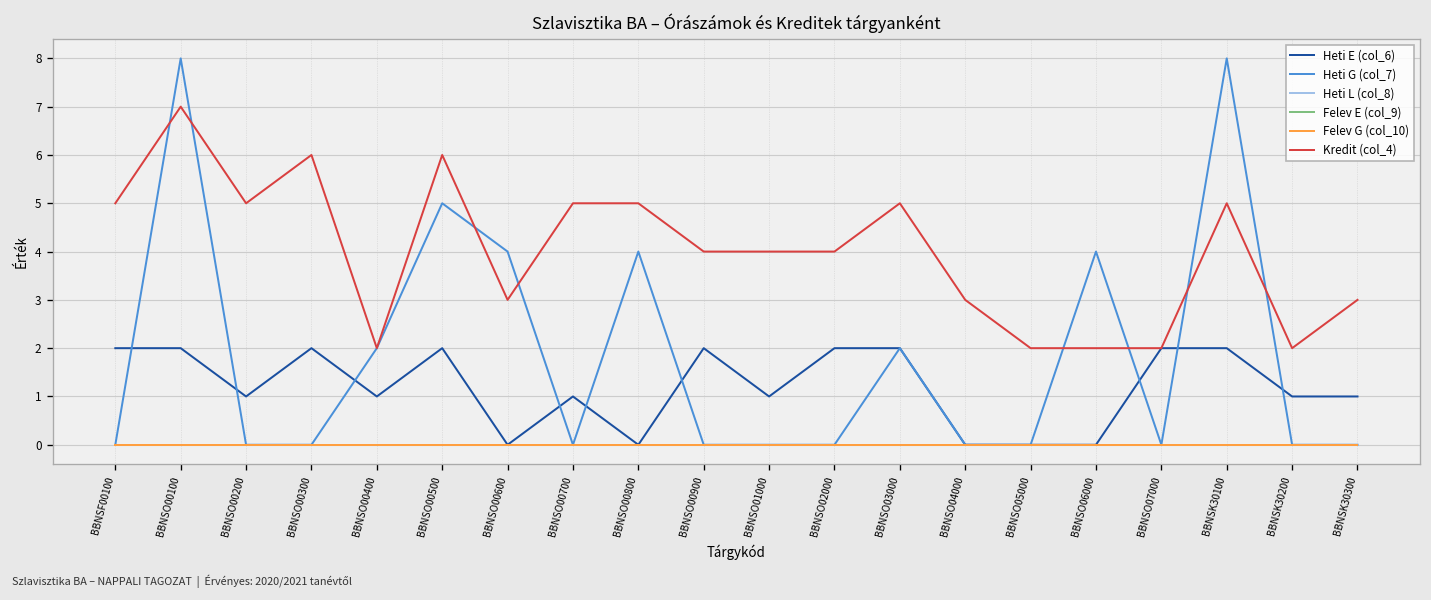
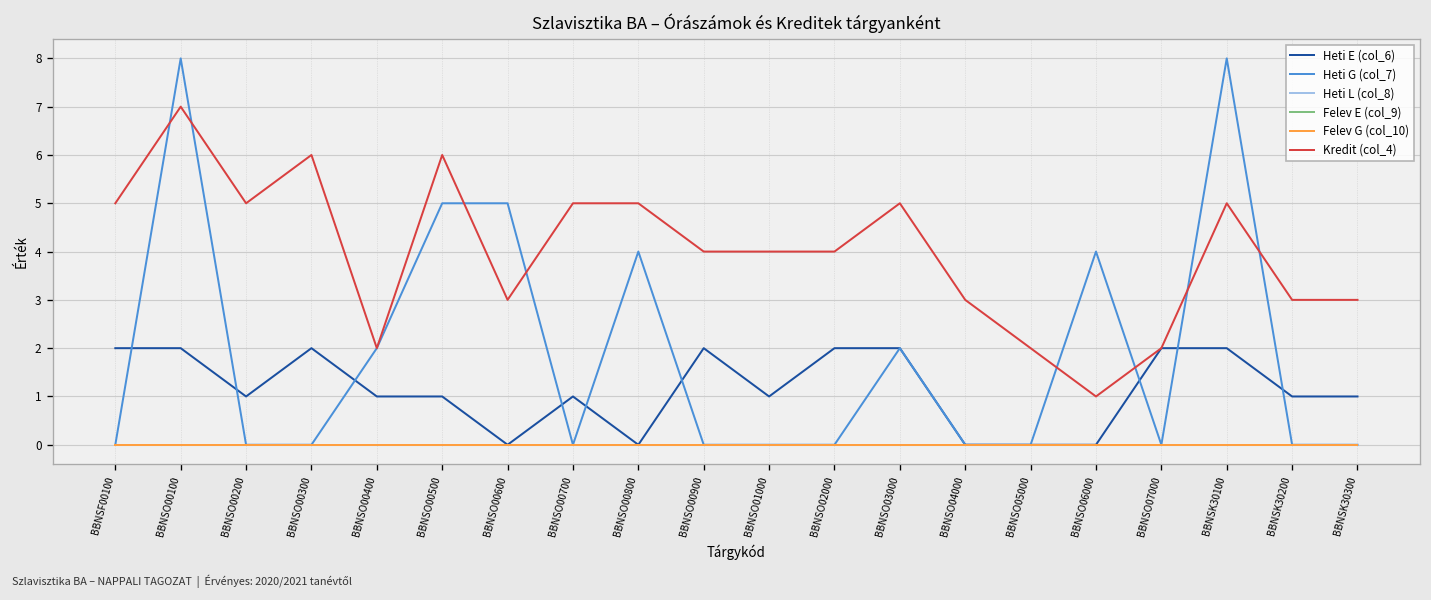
  {
    "Heti E (col_6)": {
      "BBNSF00100": 2,
      "BBNSO00100": 2,
      "BBNSO00200": 1,
      "BBNSO00300": 2,
      "BBNSO00400": 1,
-     "BBNSO00500": 2,
+     "BBNSO00500": 1,
      "BBNSO00700": 1,
      "BBNSO00900": 2,
      "BBNSO01000": 1,
      "BBNSO02000": 2,
      "BBNSK30100": 2,
      "BBNSK30200": 1,
      "BBNSK30300": 1
    },
    "Heti G (col_7)": {
      "BBNSO00100": 8,
      "BBNSO00500": 5,
-     "BBNSO00600": 4,
+     "BBNSO00600": 5,
      "BBNSO00800": 4,
      "BBNSO06000": 4,
      "BBNSK30100": 8
    },
    "Felev G (col_10)": {
      "BBNSO00100": 0,
      "BBNSO00400": 0,
      "BBNSO00500": 0,
      "BBNSO03000": 0,
      "BBNSK30100": 0
    },
    "Kredit (col_4)": {
      "BBNSF00100": 5,
      "BBNSO00100": 7,
      "BBNSO00200": 5,
      "BBNSO00300": 6,
      "BBNSO00500": 6,
      "BBNSO00600": 3,
      "BBNSO00700": 5,
      "BBNSO00800": 5,
      "BBNSO00900": 4,
      "BBNSO01000": 4,
      "BBNSO02000": 4,
      "BBNSO03000": 5,
      "BBNSO04000": 3,
      "BBNSO05000": 2,
-     "BBNSO06000": 2,
+     "BBNSO06000": 1,
      "BBNSK30100": 5,
-     "BBNSK30200": 2,
+     "BBNSK30200": 3,
      "BBNSK30300": 3
    }
  }
